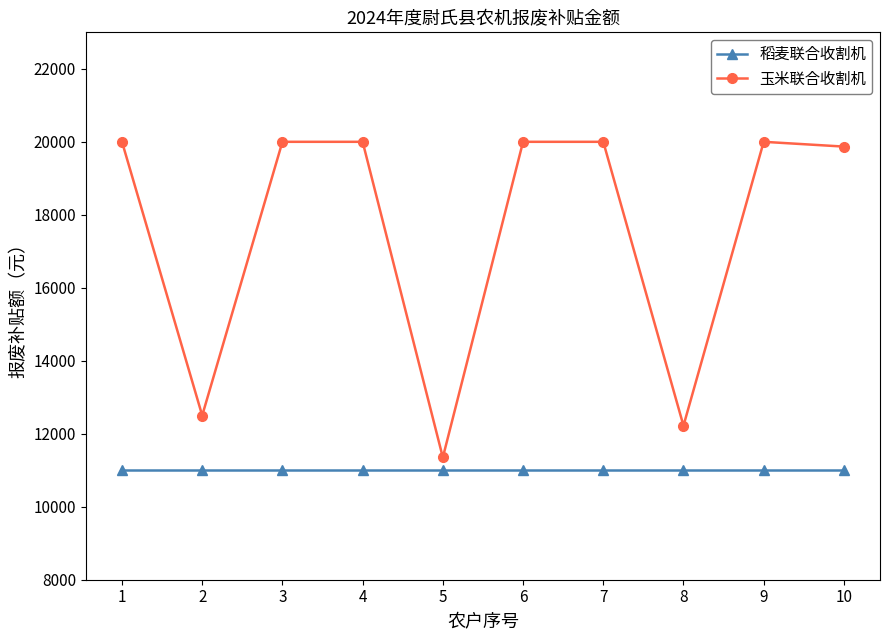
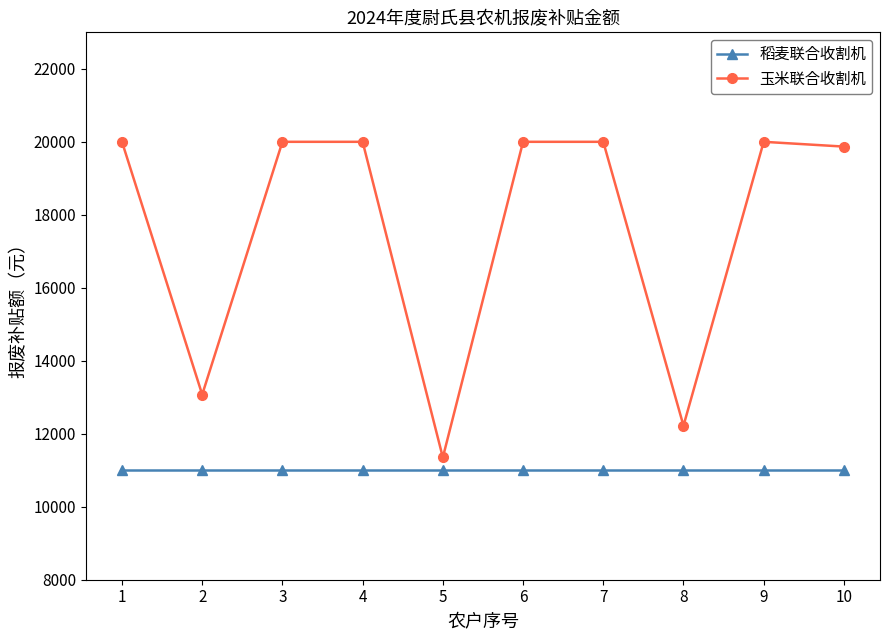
  {
    "稻麦联合收割机": {
      "1": 11000,
      "2": 11000,
      "3": 11000,
      "4": 11000,
      "5": 11000,
      "6": 11000,
      "7": 11000,
      "8": 11000,
      "9": 11000,
      "10": 11000
    },
    "玉米联合收割机": {
      "1": 20000,
-     "2": 12500,
+     "2": 13100,
      "3": 20000,
      "4": 20000,
      "5": 11400,
      "6": 20000,
      "7": 20000,
      "8": 12200,
      "9": 20000,
      "10": 19900
    }
  }
